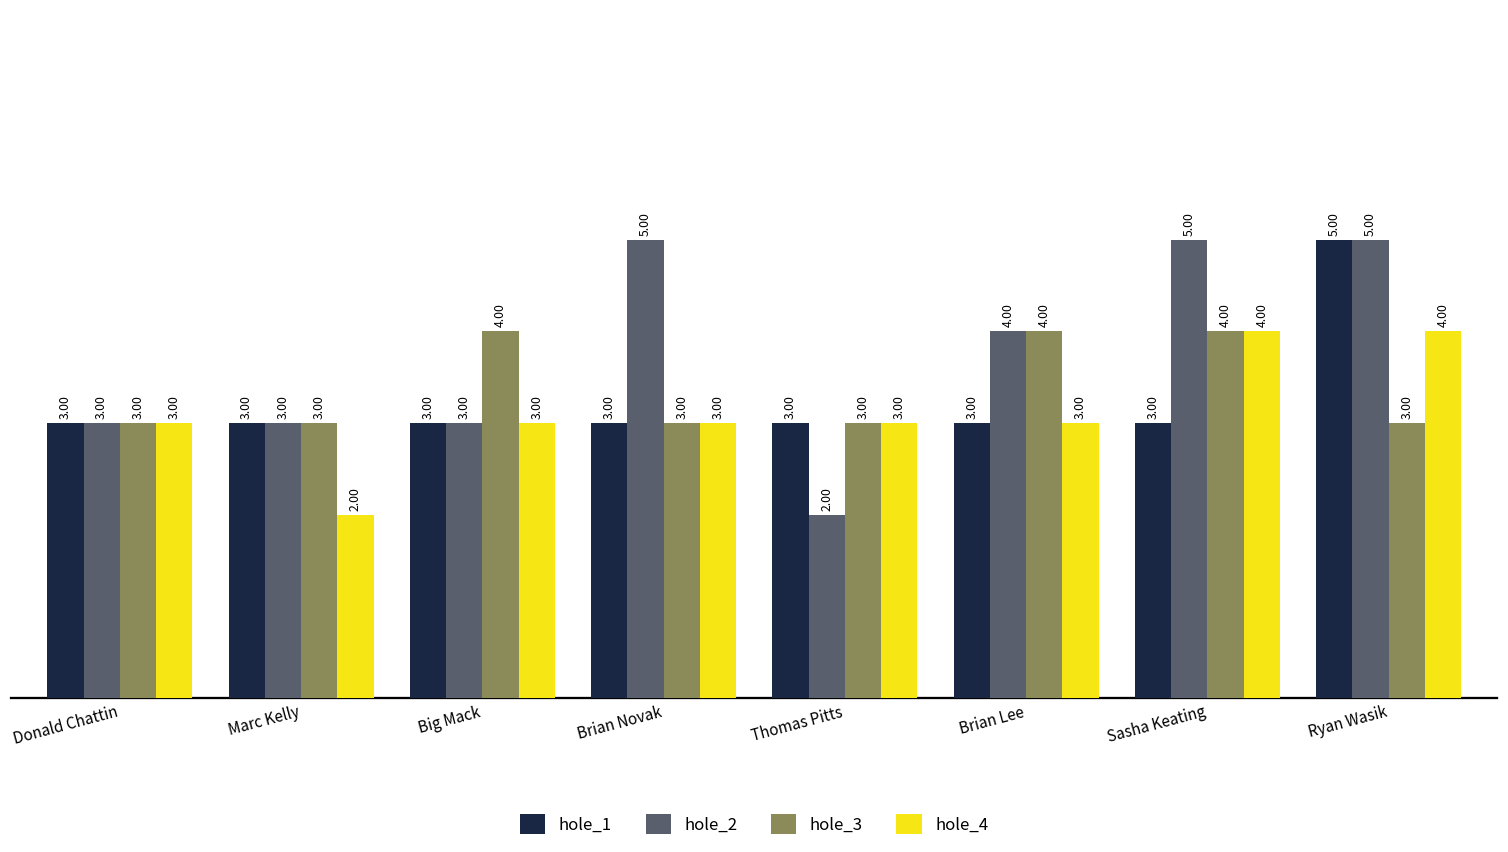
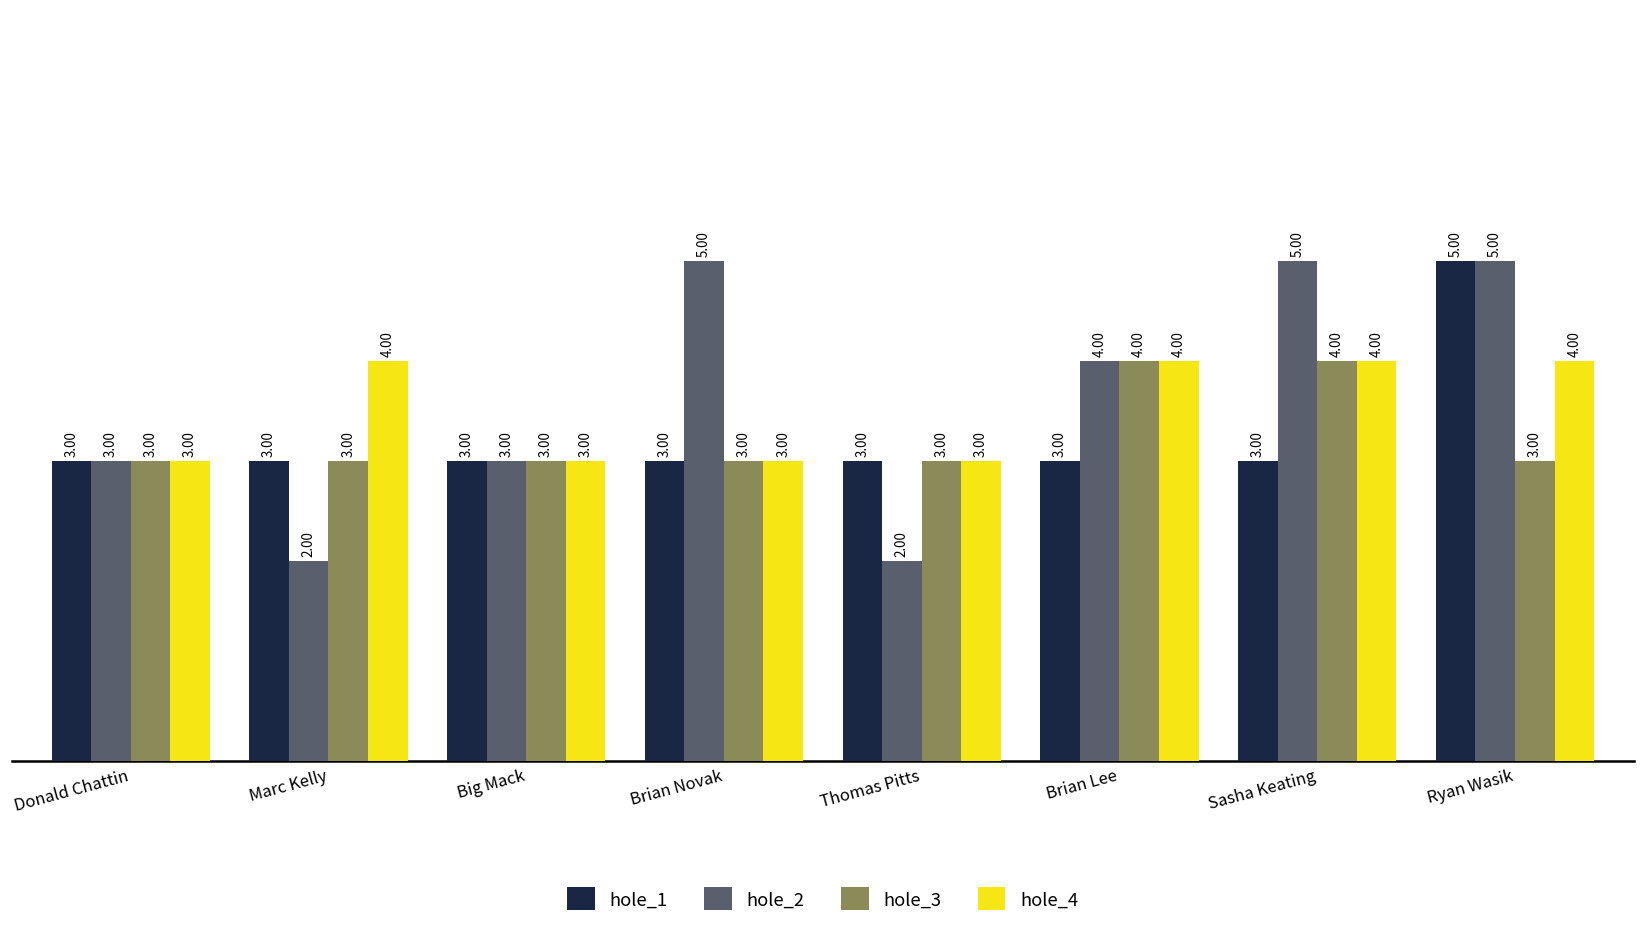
  {
    "hole_1": {
      "Donald Chattin": 3.00,
      "Marc Kelly": 3.00,
      "Big Mack": 3.00,
      "Brian Novak": 3.00,
      "Thomas Pitts": 3.00,
      "Brian Lee": 3.00,
      "Sasha Keating": 3.00,
      "Ryan Wasik": 5.00
    },
    "hole_2": {
      "Donald Chattin": 3.00,
-     "Marc Kelly": 3.00,
+     "Marc Kelly": 2.00,
      "Big Mack": 3.00,
      "Brian Novak": 5.00,
      "Thomas Pitts": 2.00,
      "Brian Lee": 4.00,
      "Sasha Keating": 5.00,
      "Ryan Wasik": 5.00
    },
    "hole_3": {
      "Donald Chattin": 3.00,
      "Marc Kelly": 3.00,
-     "Big Mack": 4.00,
+     "Big Mack": 3.00,
      "Brian Novak": 3.00,
      "Thomas Pitts": 3.00,
      "Brian Lee": 4.00,
      "Sasha Keating": 4.00,
      "Ryan Wasik": 3.00
    },
    "hole_4": {
      "Donald Chattin": 3.00,
-     "Marc Kelly": 2.00,
+     "Marc Kelly": 4.00,
      "Big Mack": 3.00,
      "Brian Novak": 3.00,
      "Thomas Pitts": 3.00,
-     "Brian Lee": 3.00,
+     "Brian Lee": 4.00,
      "Sasha Keating": 4.00,
      "Ryan Wasik": 4.00
    }
  }
